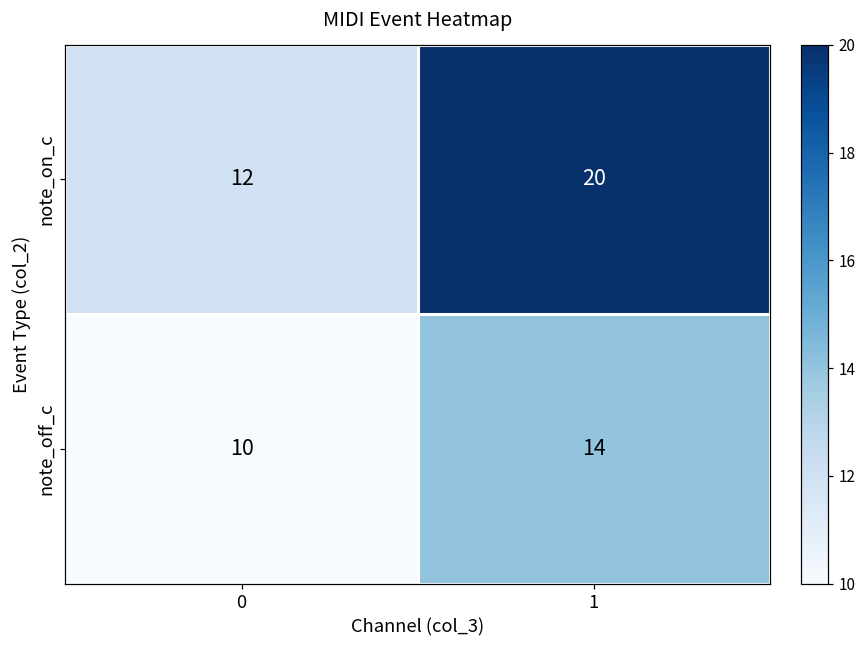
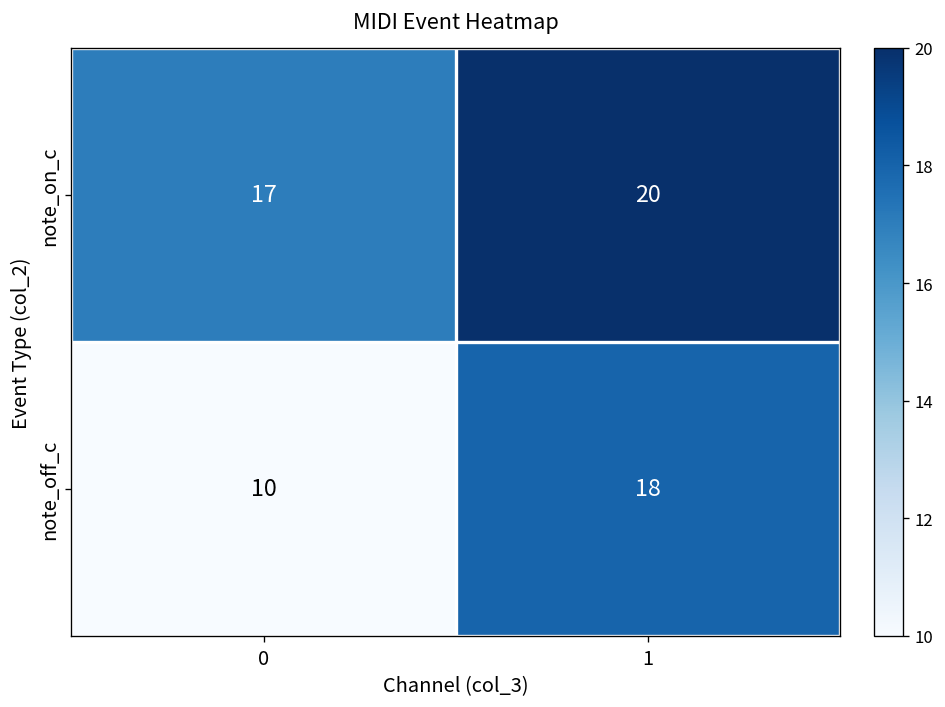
  {
    "note_on_c": {
-     "0": 12,
+     "0": 17,
      "1": 20
    },
    "note_off_c": {
      "0": 10,
-     "1": 14
+     "1": 18
    }
  }
